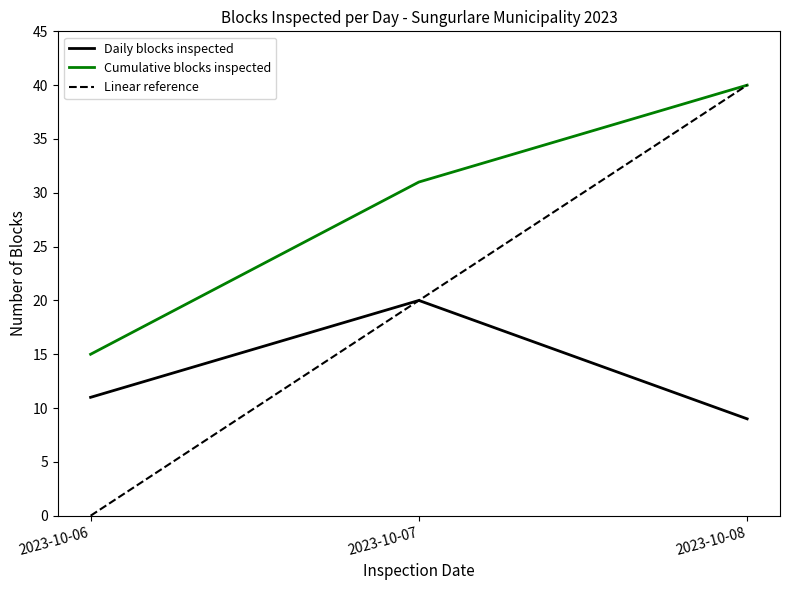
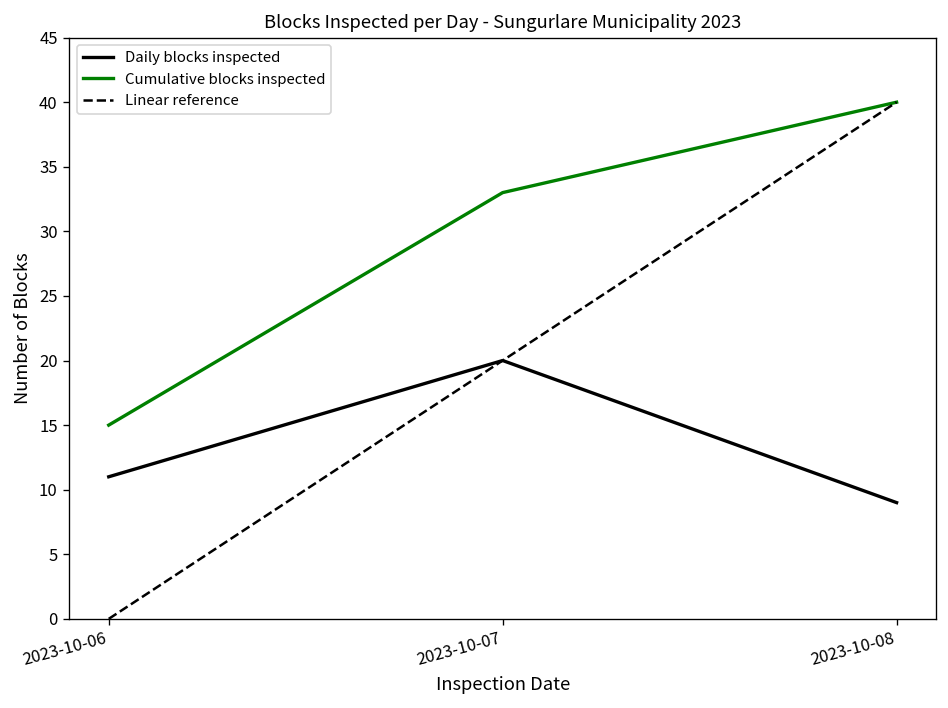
  {
    "Cumulative blocks inspected": {
      "2023-10-06": 15,
-     "2023-10-07": 31
+     "2023-10-07": 33
    }
  }
